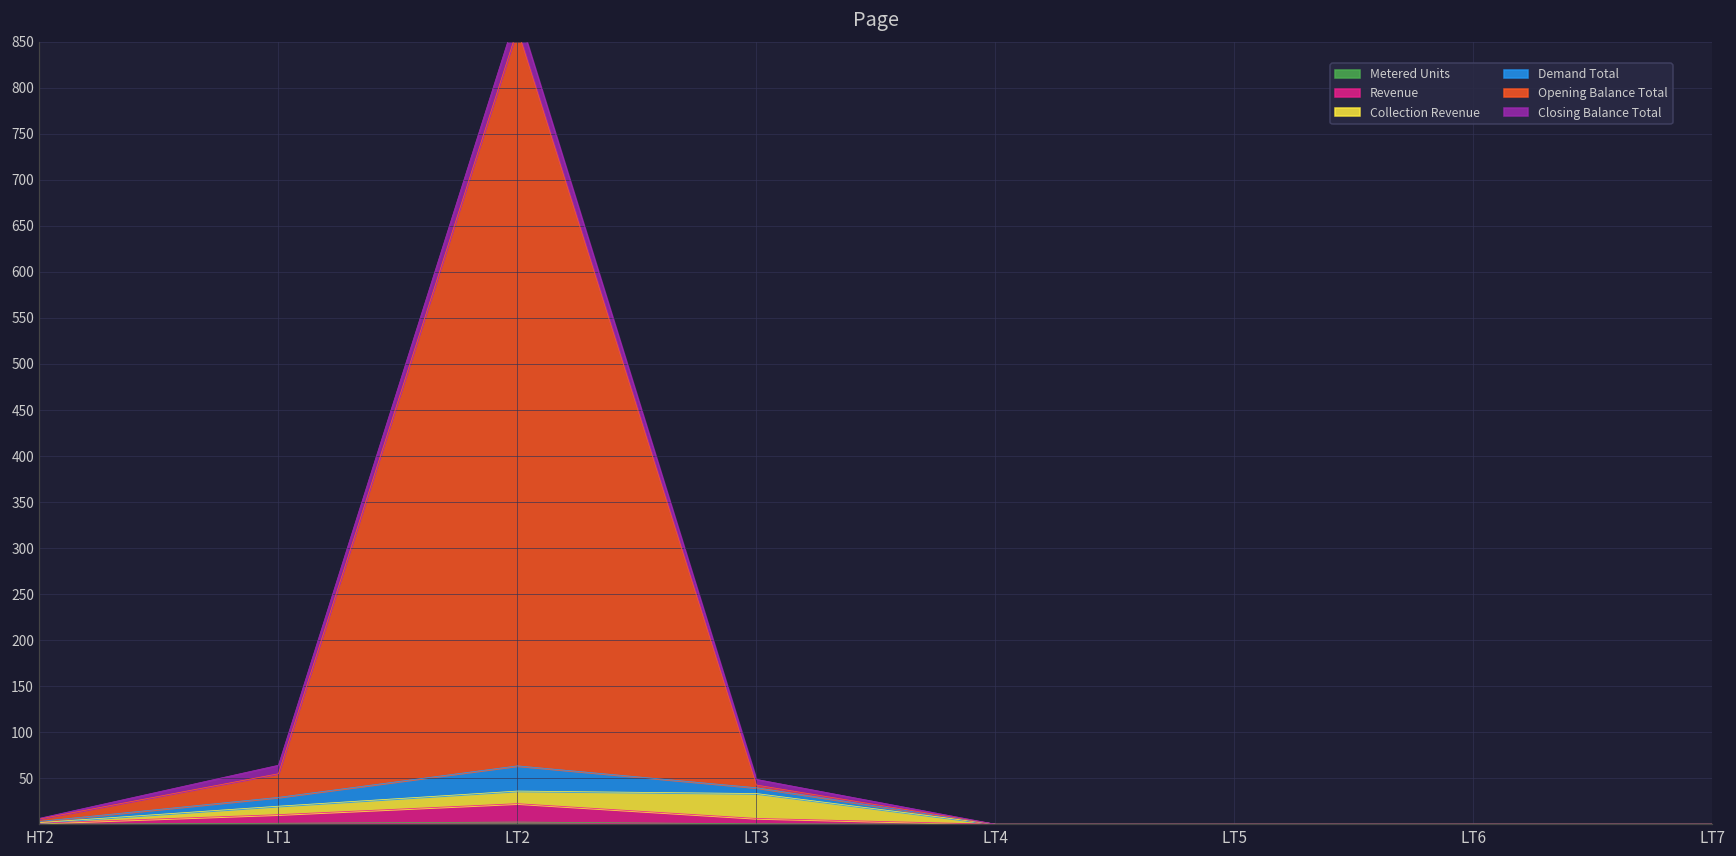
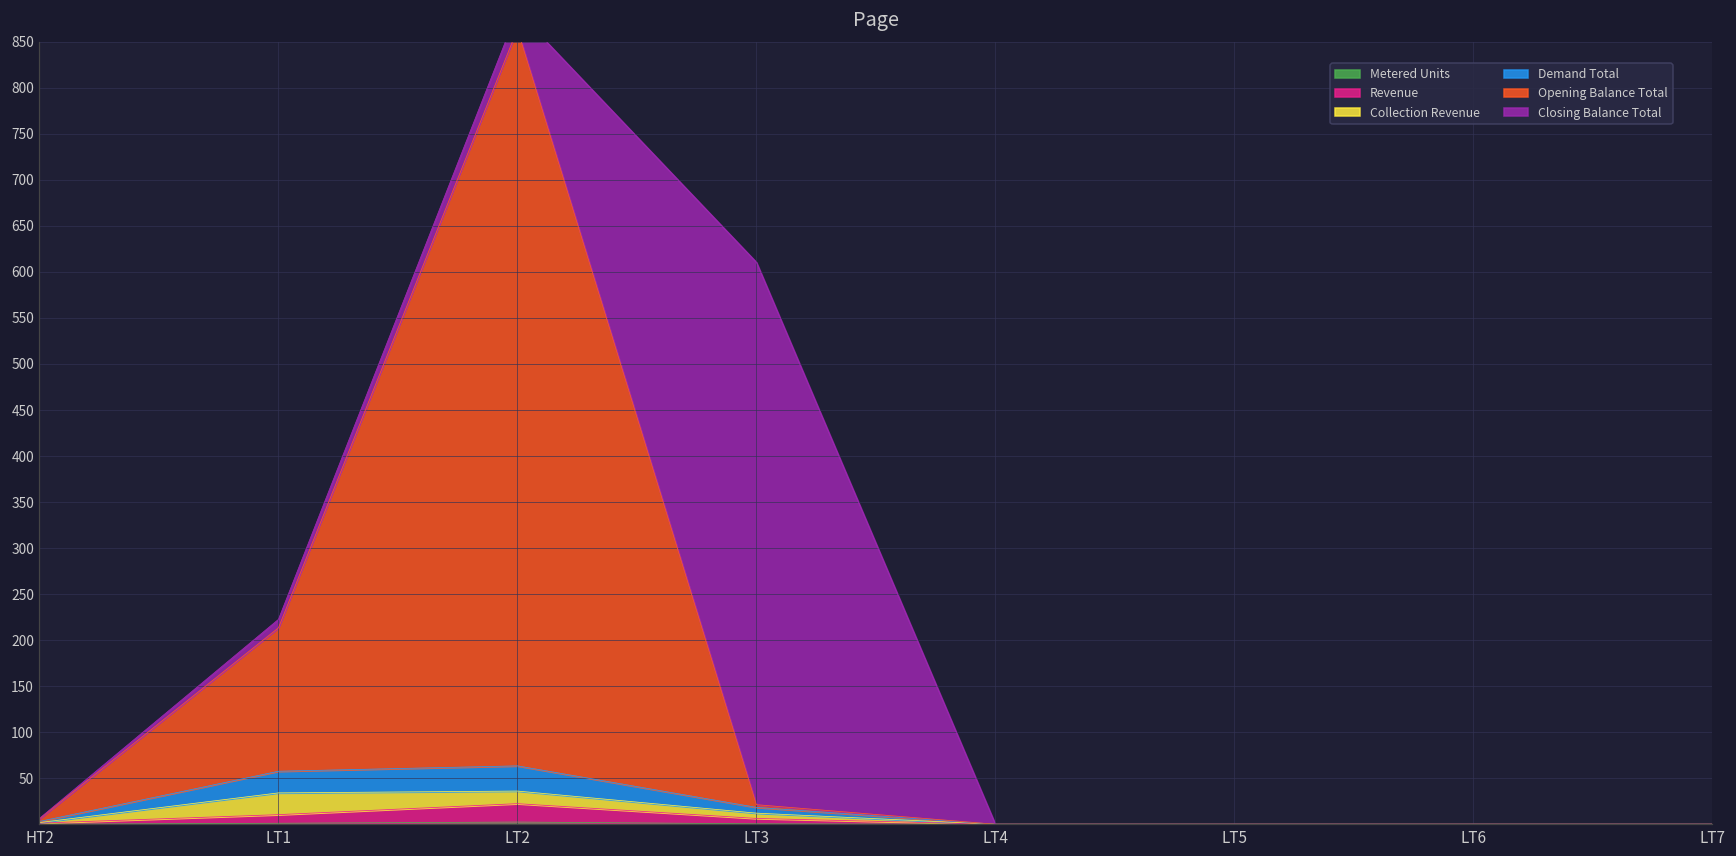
  {
    "Metered Units": {
      "LT1": 0,
      "LT2": 0,
      "LT3": 0
    },
    "Revenue": {
      "LT1": 10,
      "LT2": 20,
      "LT3": 10
    },
    "Collection Revenue": {
-     "LT1": 10,
+     "LT1": 20,
      "LT2": 10,
-     "LT3": 30
+     "LT3": 10
    },
    "Demand Total": {
-     "LT1": 10,
+     "LT1": 20,
      "LT2": 30
    },
    "Opening Balance Total": {
-     "LT1": 30
+     "LT1": 160
    },
    "Closing Balance Total": {
      "LT1": 10,
-     "LT3": 10
+     "LT3": 590
    }
  }
